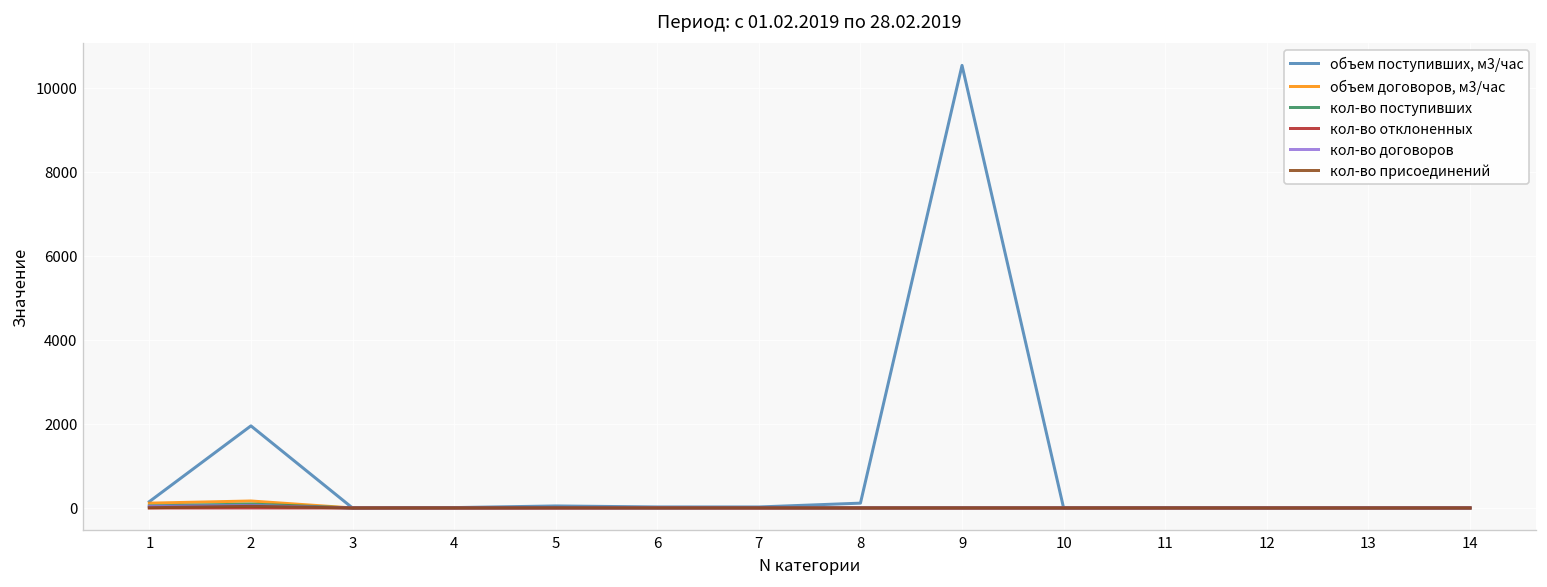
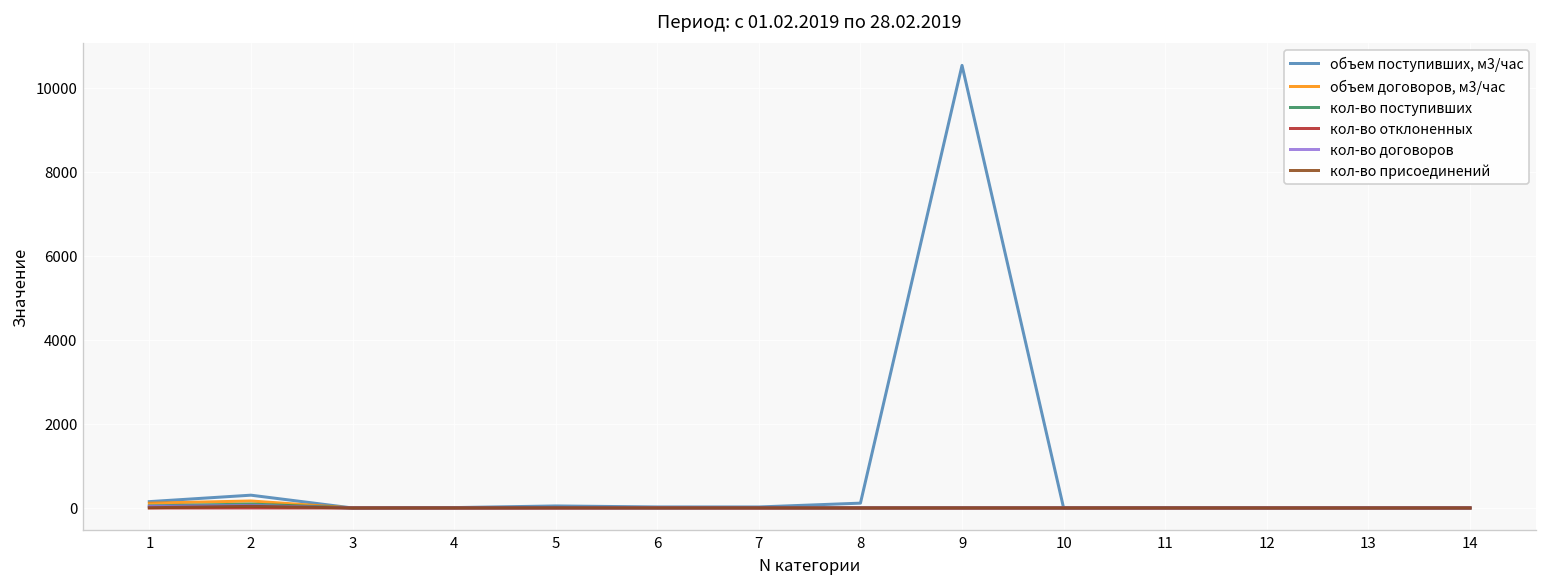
  {
    "объем поступивших, м3/час": {
-     "2": 2000,
+     "2": 300,
      "8": 100,
      "9": 10500
    },
    "объем договоров, м3/час": {
      "2": 200
    }
  }
